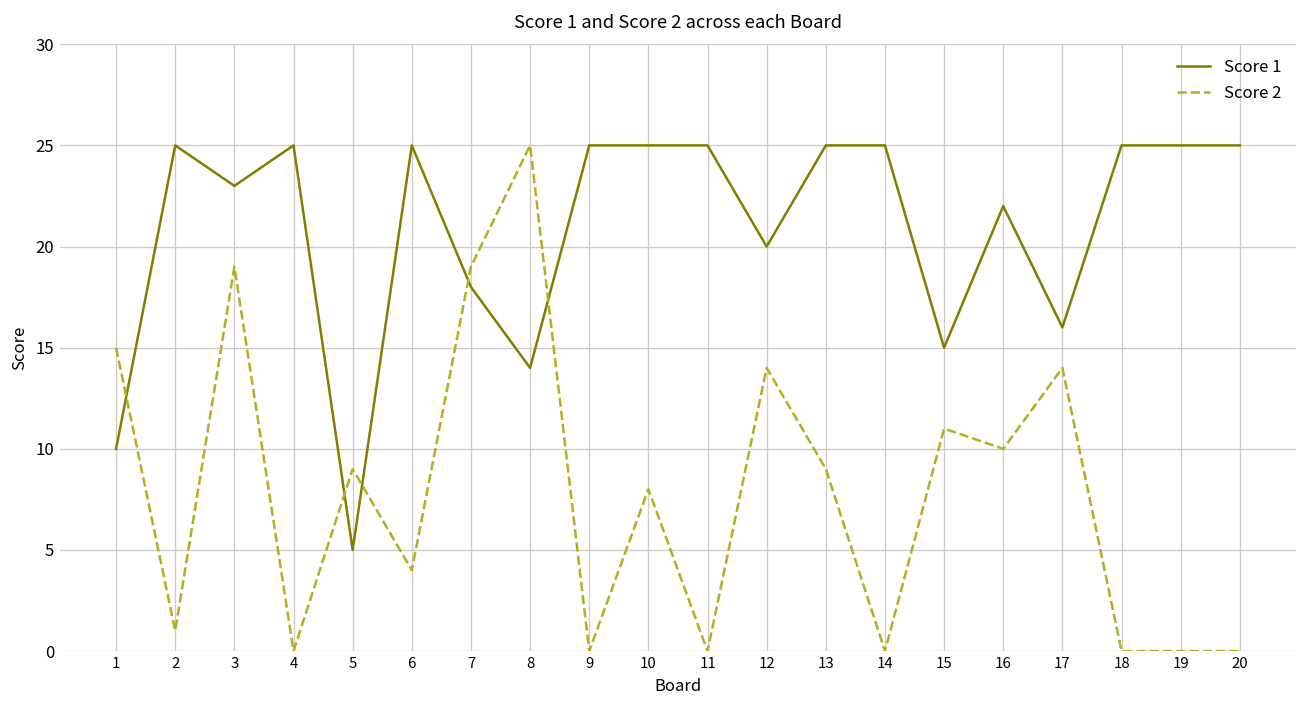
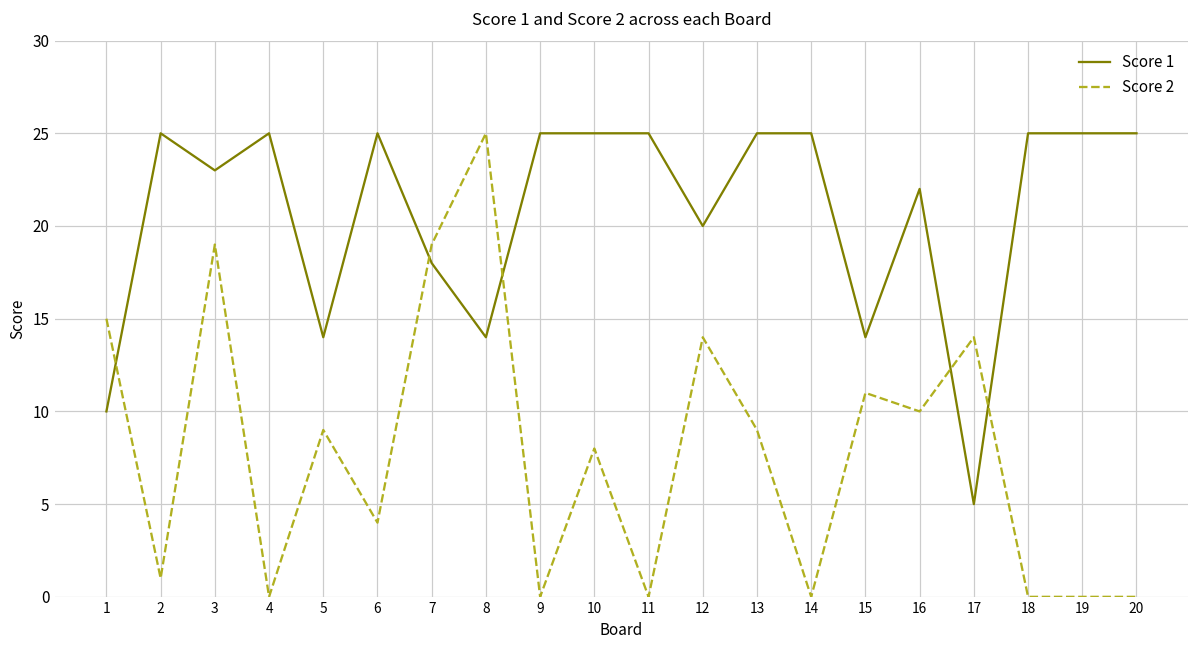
  {
    "Score 1": {
      "1": 10,
      "2": 25,
      "3": 23,
      "4": 25,
-     "5": 5,
+     "5": 14,
      "6": 25,
      "7": 18,
      "8": 14,
      "9": 25,
      "10": 25,
      "11": 25,
      "12": 20,
      "13": 25,
      "14": 25,
-     "15": 15,
+     "15": 14,
      "16": 22,
-     "17": 16,
+     "17": 5,
      "18": 25,
      "19": 25,
      "20": 25
    },
    "Score 2": {
      "1": 15,
      "2": 1,
      "3": 19,
      "4": 0,
      "5": 9,
      "6": 4,
      "7": 19,
      "8": 25,
      "9": 0,
      "10": 8,
      "11": 0,
      "12": 14,
      "13": 9,
      "14": 0,
      "15": 11,
      "16": 10,
      "17": 14,
      "18": 0,
      "19": 0,
      "20": 0
    }
  }
